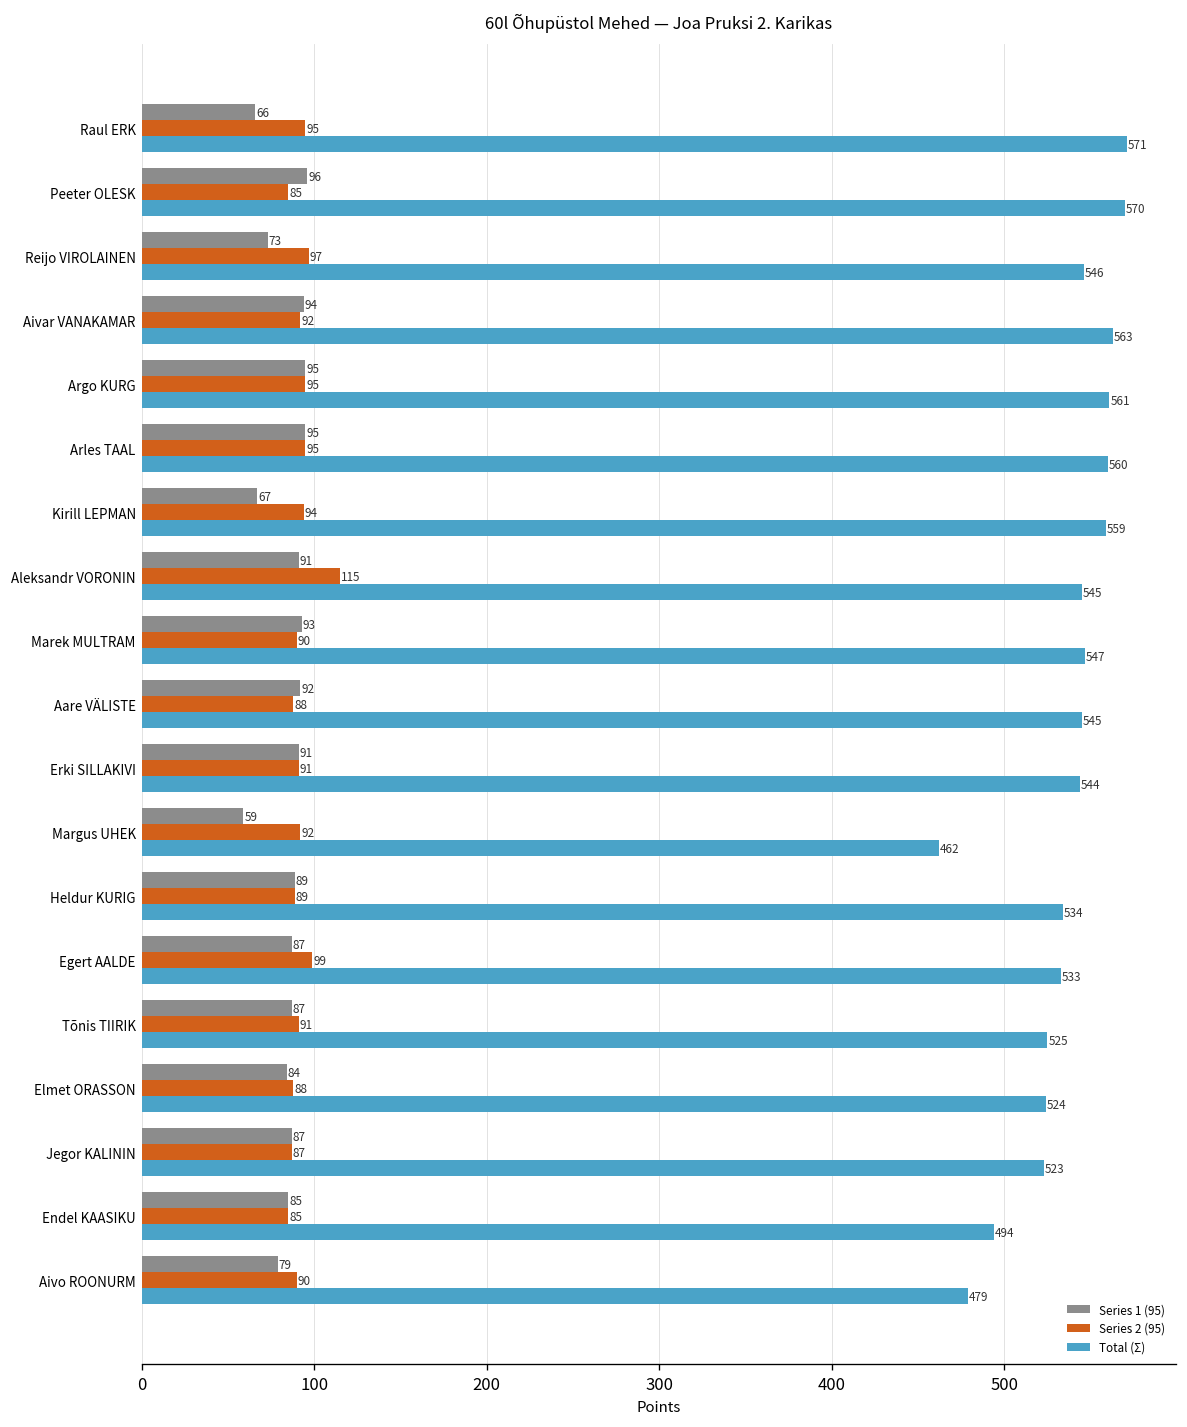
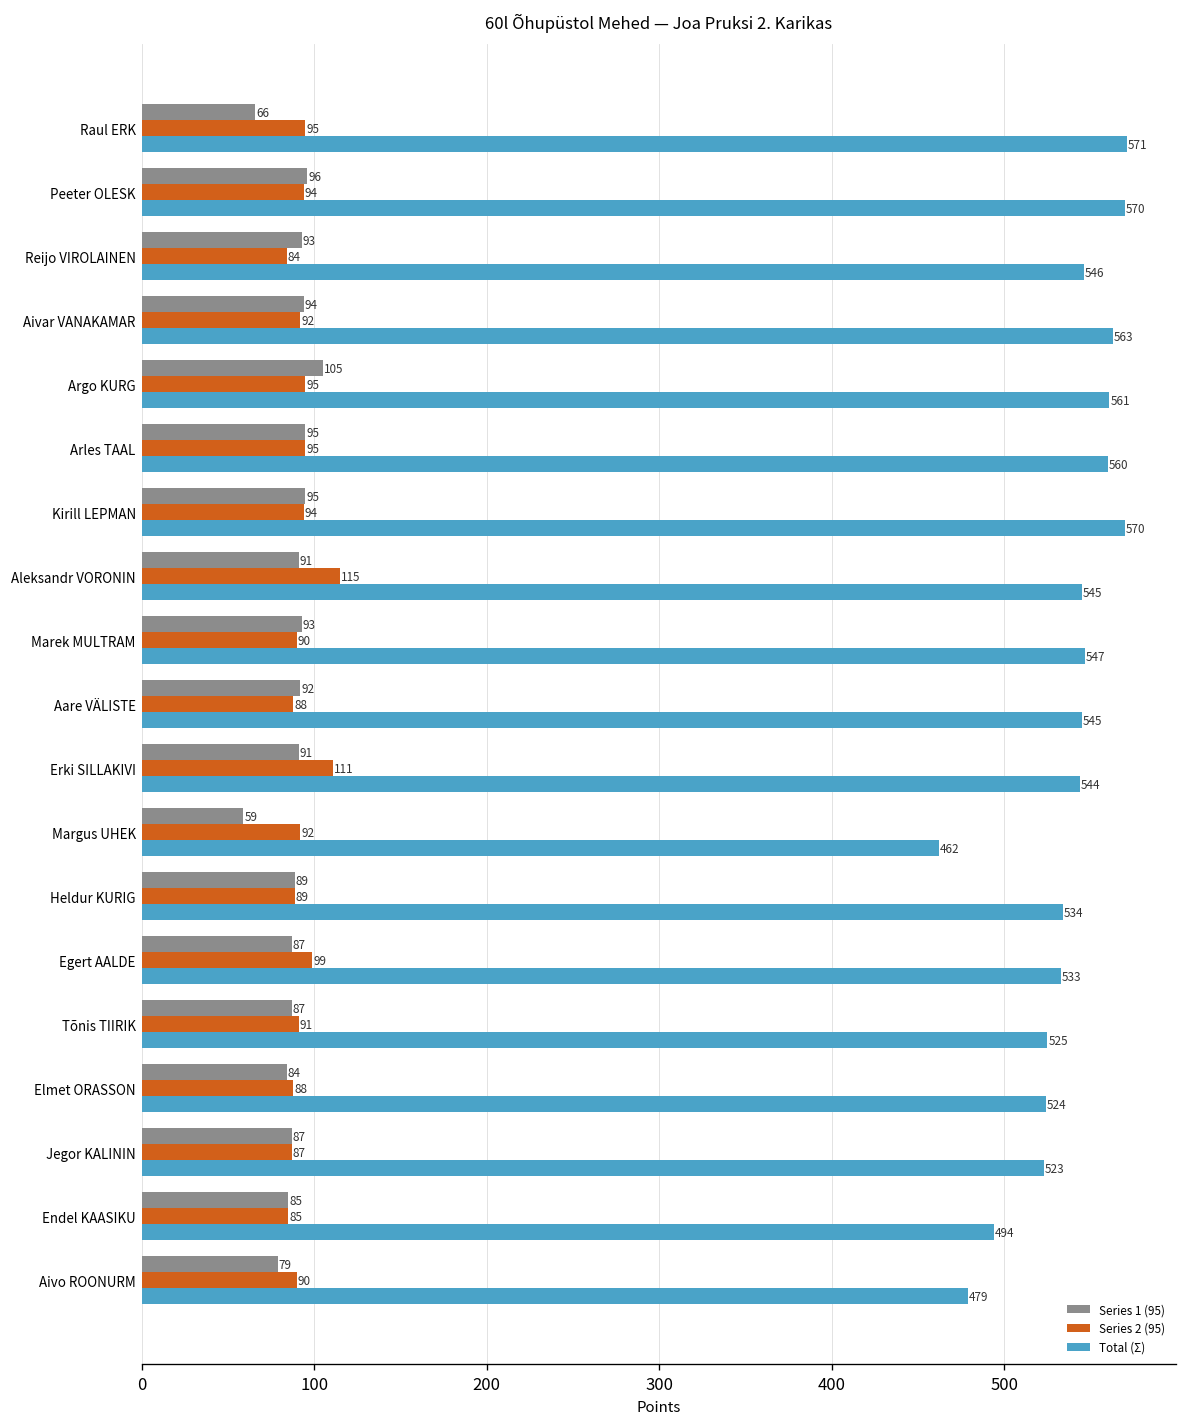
  {
    "Series 1 (95)": {
      "Raul ERK": 66,
      "Peeter OLESK": 96,
-     "Reijo VIROLAINEN": 73,
+     "Reijo VIROLAINEN": 93,
      "Aivar VANAKAMAR": 94,
-     "Argo KURG": 95,
+     "Argo KURG": 105,
      "Arles TAAL": 95,
-     "Kirill LEPMAN": 67,
+     "Kirill LEPMAN": 95,
      "Aleksandr VORONIN": 91,
      "Marek MULTRAM": 93,
      "Aare VÄLISTE": 92,
      "Erki SILLAKIVI": 91,
      "Margus UHEK": 59,
      "Heldur KURIG": 89,
      "Egert AALDE": 87,
      "Tõnis TIIRIK": 87,
      "Elmet ORASSON": 84,
      "Jegor KALININ": 87,
      "Endel KAASIKU": 85,
      "Aivo ROONURM": 79
    },
    "Series 2 (95)": {
      "Raul ERK": 95,
-     "Peeter OLESK": 85,
-     "Reijo VIROLAINEN": 97,
+     "Peeter OLESK": 94,
+     "Reijo VIROLAINEN": 84,
      "Aivar VANAKAMAR": 92,
      "Argo KURG": 95,
      "Arles TAAL": 95,
      "Kirill LEPMAN": 94,
      "Aleksandr VORONIN": 115,
      "Marek MULTRAM": 90,
      "Aare VÄLISTE": 88,
-     "Erki SILLAKIVI": 91,
+     "Erki SILLAKIVI": 111,
      "Margus UHEK": 92,
      "Heldur KURIG": 89,
      "Egert AALDE": 99,
      "Tõnis TIIRIK": 91,
      "Elmet ORASSON": 88,
      "Jegor KALININ": 87,
      "Endel KAASIKU": 85,
      "Aivo ROONURM": 90
    },
    "Total (Σ)": {
      "Raul ERK": 571,
      "Peeter OLESK": 570,
      "Reijo VIROLAINEN": 546,
      "Aivar VANAKAMAR": 563,
      "Argo KURG": 561,
      "Arles TAAL": 560,
-     "Kirill LEPMAN": 559,
+     "Kirill LEPMAN": 570,
      "Aleksandr VORONIN": 545,
      "Marek MULTRAM": 547,
      "Aare VÄLISTE": 545,
      "Erki SILLAKIVI": 544,
      "Margus UHEK": 462,
      "Heldur KURIG": 534,
      "Egert AALDE": 533,
      "Tõnis TIIRIK": 525,
      "Elmet ORASSON": 524,
      "Jegor KALININ": 523,
      "Endel KAASIKU": 494,
      "Aivo ROONURM": 479
    }
  }
